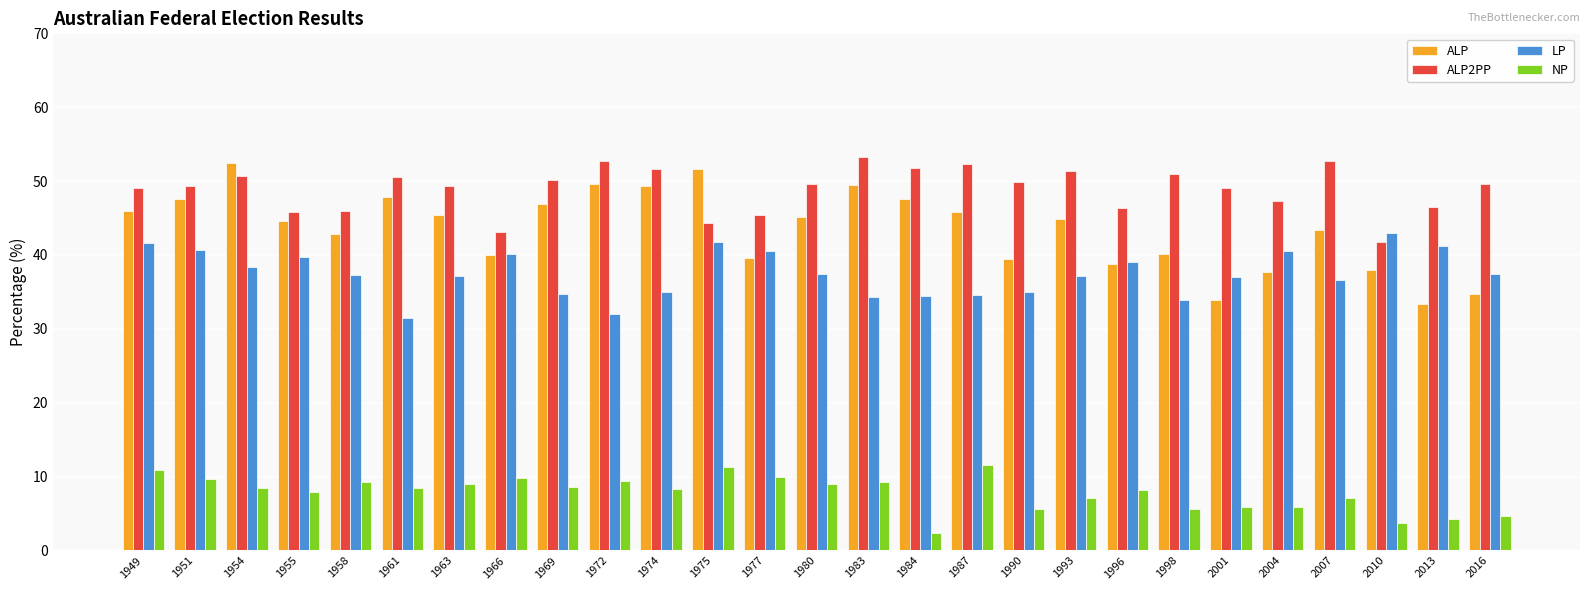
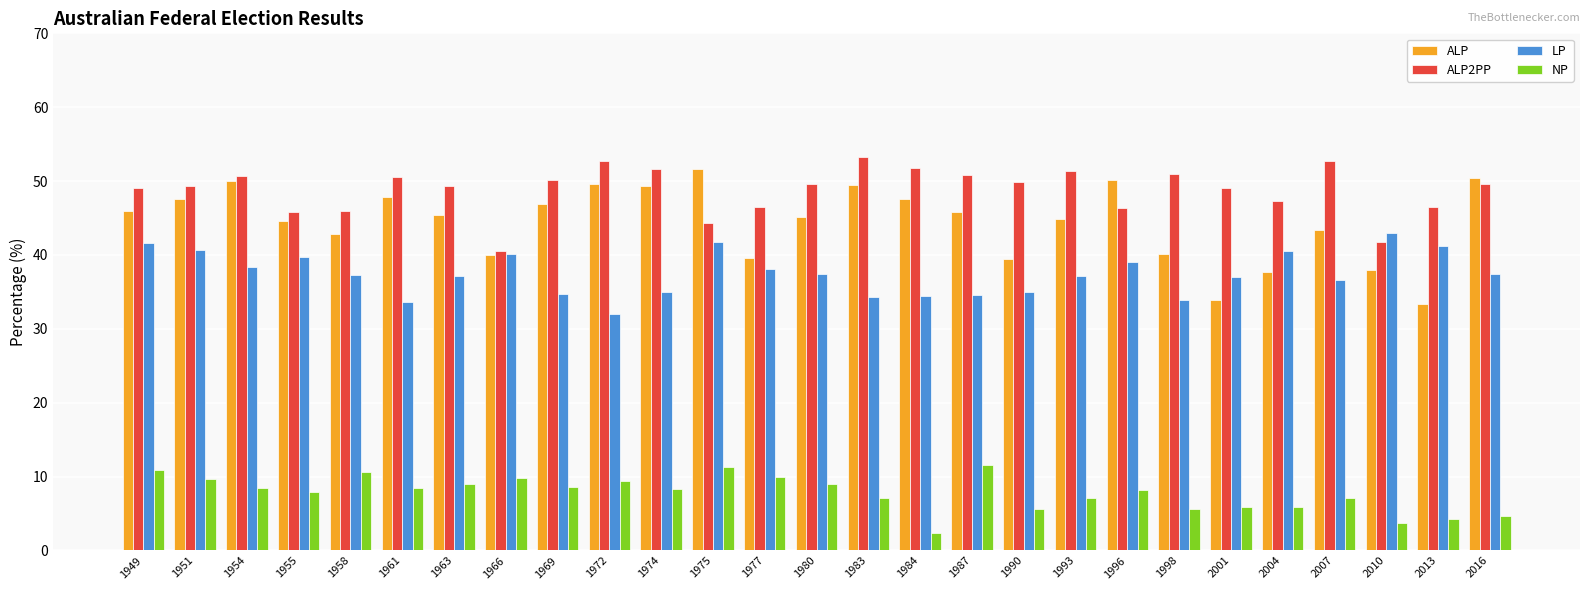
  {
    "ALP": {
      "1949": 46,
      "1951": 48,
-     "1954": 52,
+     "1954": 50,
      "1955": 45,
      "1958": 43,
      "1961": 48,
      "1963": 45,
      "1966": 40,
      "1969": 47,
      "1972": 50,
      "1974": 49,
      "1975": 52,
      "1977": 40,
      "1980": 45,
      "1983": 49,
      "1984": 48,
      "1987": 46,
      "1990": 39,
      "1993": 45,
-     "1996": 39,
+     "1996": 50,
      "1998": 40,
      "2001": 34,
      "2004": 38,
      "2007": 43,
      "2010": 38,
      "2013": 33,
-     "2016": 35
+     "2016": 50
    },
    "ALP2PP": {
      "1949": 49,
      "1951": 49,
      "1954": 51,
      "1955": 46,
      "1958": 46,
      "1961": 51,
      "1963": 49,
-     "1966": 43,
+     "1966": 41,
      "1969": 50,
      "1972": 53,
      "1974": 52,
      "1975": 44,
-     "1977": 45,
+     "1977": 47,
      "1980": 50,
      "1983": 53,
      "1984": 52,
-     "1987": 52,
+     "1987": 51,
      "1990": 50,
      "1993": 51,
      "1996": 46,
      "1998": 51,
      "2001": 49,
      "2004": 47,
      "2007": 53,
      "2010": 42,
      "2013": 47,
      "2016": 50
    },
    "LP": {
      "1949": 42,
      "1951": 41,
      "1954": 38,
      "1955": 40,
      "1958": 37,
-     "1961": 31,
+     "1961": 34,
      "1963": 37,
      "1966": 40,
      "1969": 35,
      "1972": 32,
      "1974": 35,
      "1975": 42,
-     "1977": 41,
+     "1977": 38,
      "1980": 37,
      "1983": 34,
      "1984": 34,
      "1987": 35,
      "1990": 35,
      "1993": 37,
      "1996": 39,
      "1998": 34,
      "2001": 37,
      "2004": 40,
      "2007": 37,
      "2010": 43,
      "2013": 41,
      "2016": 37
    },
    "NP": {
      "1949": 11,
      "1951": 10,
      "1954": 9,
      "1955": 8,
-     "1958": 9,
+     "1958": 11,
      "1961": 9,
      "1963": 9,
      "1966": 10,
      "1969": 9,
      "1972": 9,
      "1974": 8,
      "1975": 11,
      "1977": 10,
      "1980": 9,
-     "1983": 9,
+     "1983": 7,
      "1984": 2,
      "1987": 12,
      "1990": 6,
      "1993": 7,
      "1996": 8,
      "1998": 6,
      "2001": 6,
      "2004": 6,
      "2007": 7,
      "2010": 4,
      "2013": 4,
      "2016": 5
    }
  }
